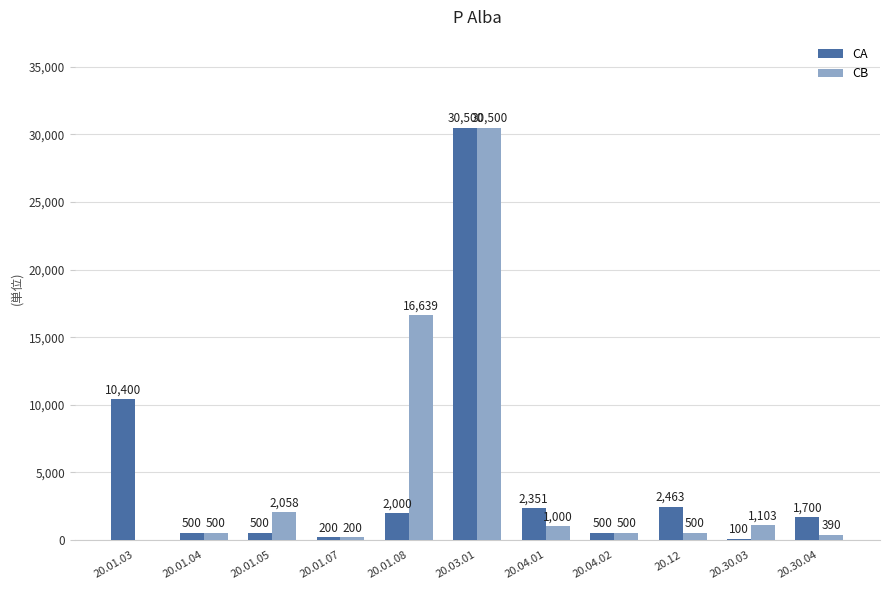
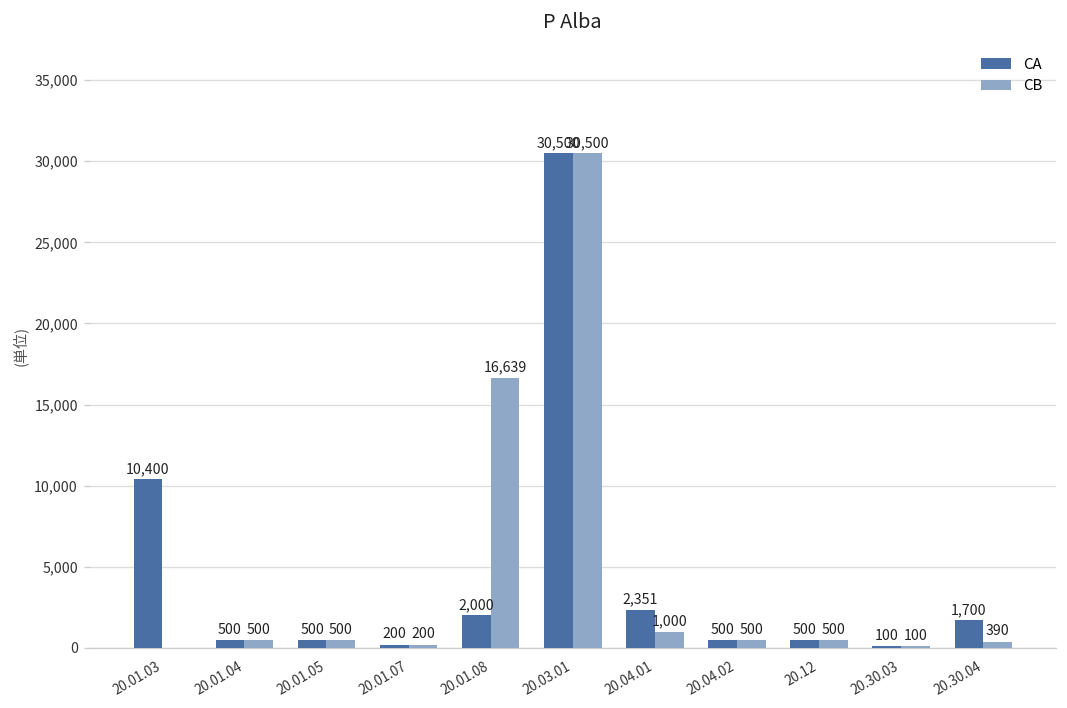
  {
    "CA": {
      "20.01.03": "10,400",
      "20.01.04": "500",
      "20.01.05": "500",
      "20.01.07": "200",
      "20.01.08": "2,000",
      "20.04.01": "2,351",
      "20.04.02": "500",
-     "20.12": "2,463",
+     "20.12": "500",
      "20.30.03": "100",
      "20.30.04": "1,700"
    },
    "CB": {
      "20.01.04": "500",
-     "20.01.05": "2,058",
+     "20.01.05": "500",
      "20.01.07": "200",
      "20.01.08": "16,639",
      "20.04.01": "1,000",
      "20.04.02": "500",
      "20.12": "500",
-     "20.30.03": "1,103",
+     "20.30.03": "100",
      "20.30.04": "390"
    }
  }
